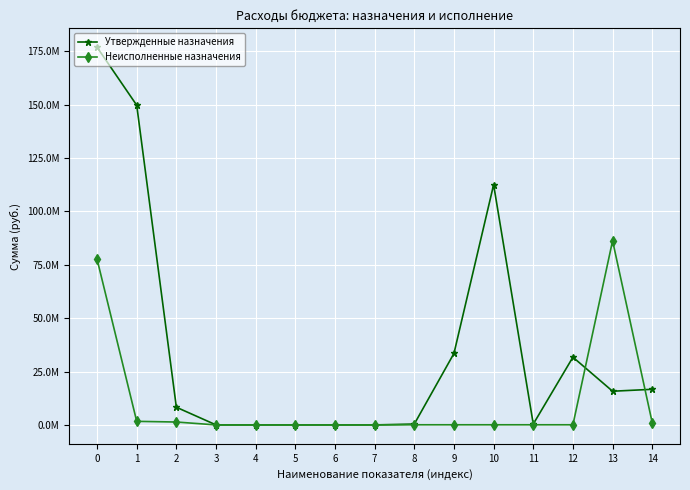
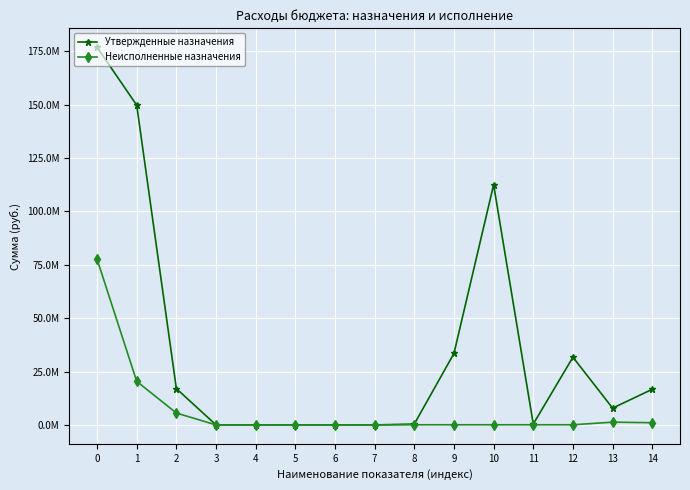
  {
    "Утвержденные назначения": {
      "1": 150000000,
-     "2": 8000000,
+     "2": 17000000,
      "9": 33000000,
      "10": 112000000,
      "12": 32000000,
-     "13": 16000000,
+     "13": 8000000,
      "14": 17000000
    },
    "Неисполненные назначения": {
      "0": 78000000,
-     "1": 2000000,
-     "2": 1000000,
+     "1": 20000000,
+     "2": 6000000,
      "9": 0,
      "10": 0,
      "12": 0,
-     "13": 86000000,
+     "13": 1000000,
      "14": 1000000
    }
  }
